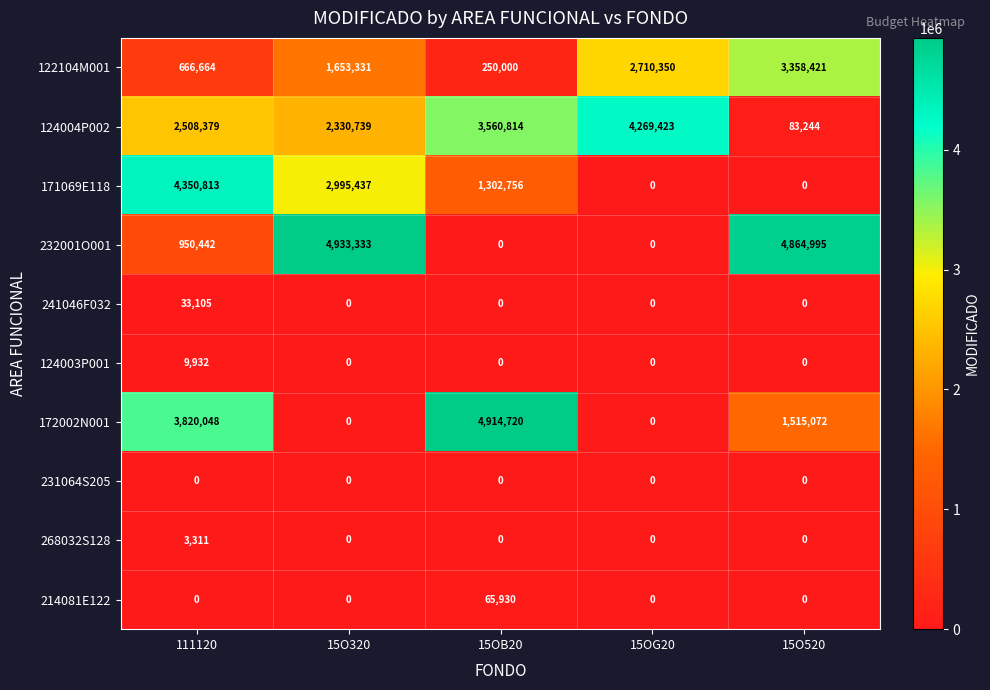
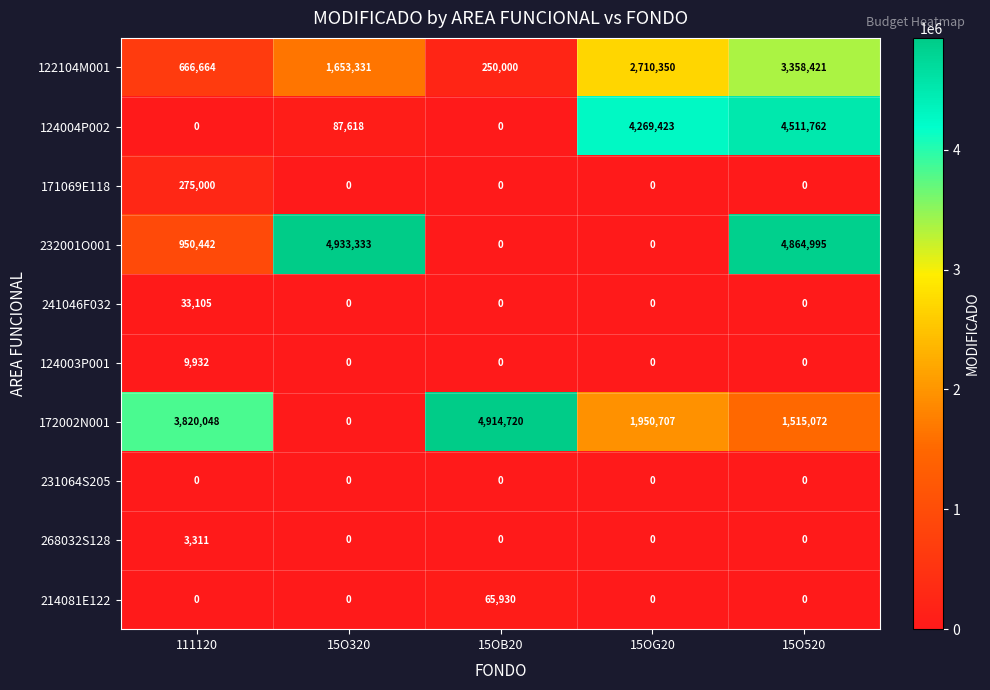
  {
    "122104M001": {
      "111120": "666,664",
      "15O320": "1,653,331",
      "15OB20": "250,000",
      "15OG20": "2,710,350",
      "15O520": "3,358,421"
    },
    "124004P002": {
-     "111120": "2,508,379",
-     "15O320": "2,330,739",
-     "15OB20": "3,560,814",
+     "111120": "0",
+     "15O320": "87,618",
+     "15OB20": "0",
      "15OG20": "4,269,423",
-     "15O520": "83,244"
+     "15O520": "4,511,762"
    },
    "171069E118": {
-     "111120": "4,350,813",
-     "15O320": "2,995,437",
-     "15OB20": "1,302,756",
+     "111120": "275,000",
+     "15O320": "0",
+     "15OB20": "0",
      "15OG20": "0",
      "15O520": "0"
    },
    "232001O001": {
      "111120": "950,442",
      "15O320": "4,933,333",
      "15OB20": "0",
      "15OG20": "0",
      "15O520": "4,864,995"
    },
    "241046F032": {
      "111120": "33,105",
      "15O320": "0",
      "15OB20": "0",
      "15OG20": "0",
      "15O520": "0"
    },
    "124003P001": {
      "111120": "9,932",
      "15O320": "0",
      "15OB20": "0",
      "15OG20": "0",
      "15O520": "0"
    },
    "172002N001": {
      "111120": "3,820,048",
      "15O320": "0",
      "15OB20": "4,914,720",
-     "15OG20": "0",
+     "15OG20": "1,950,707",
      "15O520": "1,515,072"
    },
    "231064S205": {
      "111120": "0",
      "15O320": "0",
      "15OB20": "0",
      "15OG20": "0",
      "15O520": "0"
    },
    "268032S128": {
      "111120": "3,311",
      "15O320": "0",
      "15OB20": "0",
      "15OG20": "0",
      "15O520": "0"
    },
    "214081E122": {
      "111120": "0",
      "15O320": "0",
      "15OB20": "65,930",
      "15OG20": "0",
      "15O520": "0"
    }
  }
